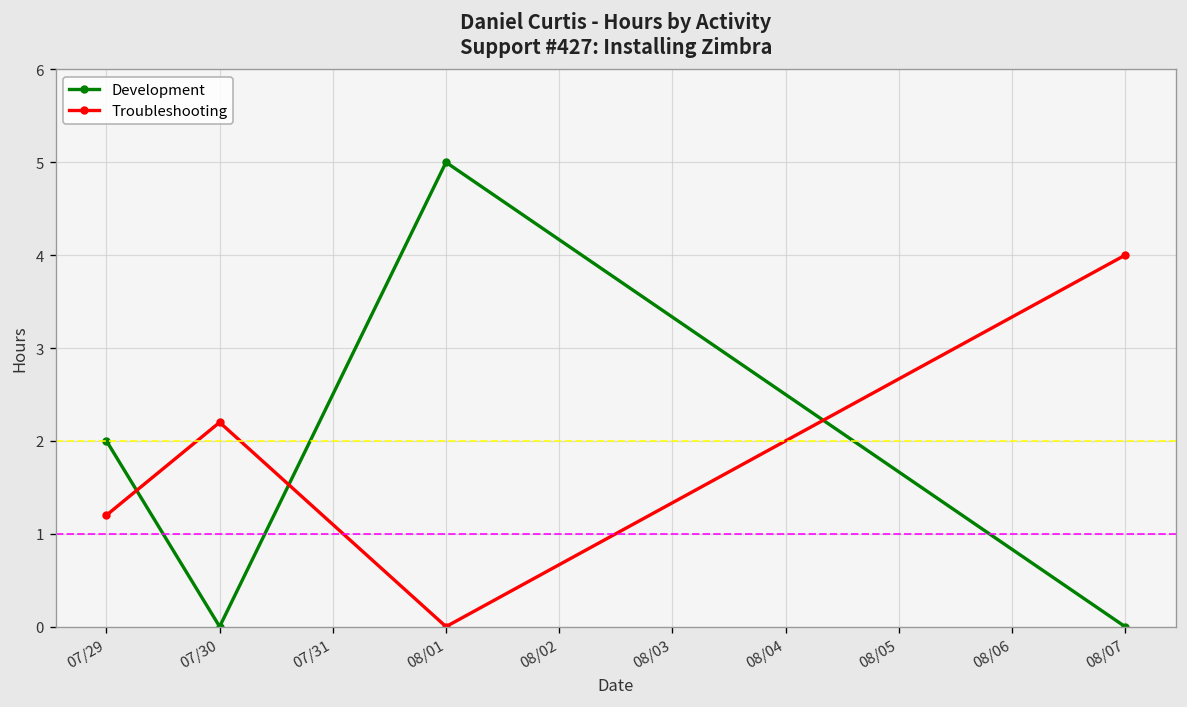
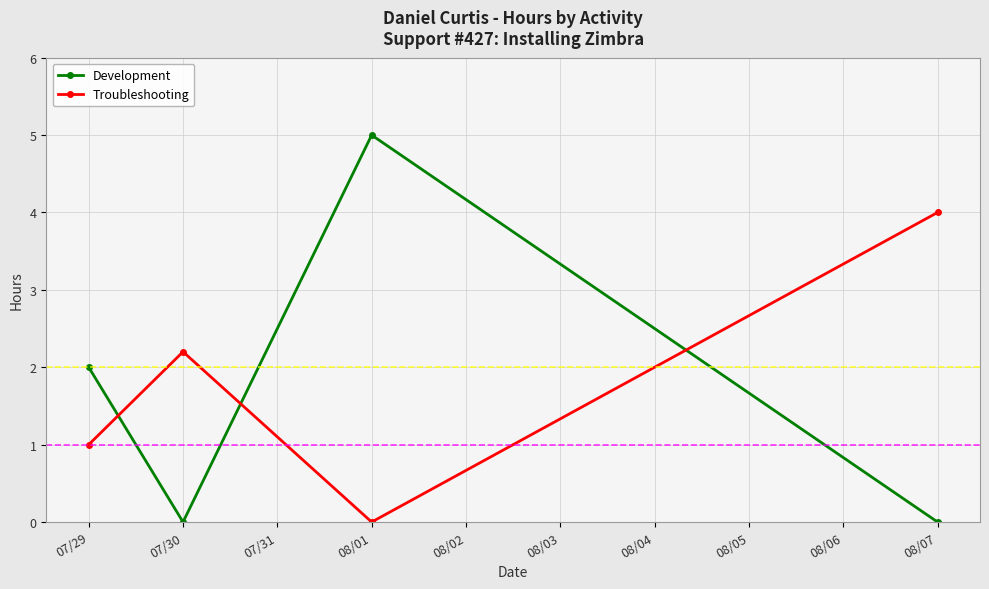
  {
    "Development": {
      "07/29": 2.0,
      "07/30": 0.0,
      "08/01": 5.0,
      "08/07": 0.0
    },
    "Troubleshooting": {
-     "07/29": 1.2,
+     "07/29": 1.0,
      "07/30": 2.2,
      "08/01": 0.0,
      "08/07": 4.0
    }
  }
